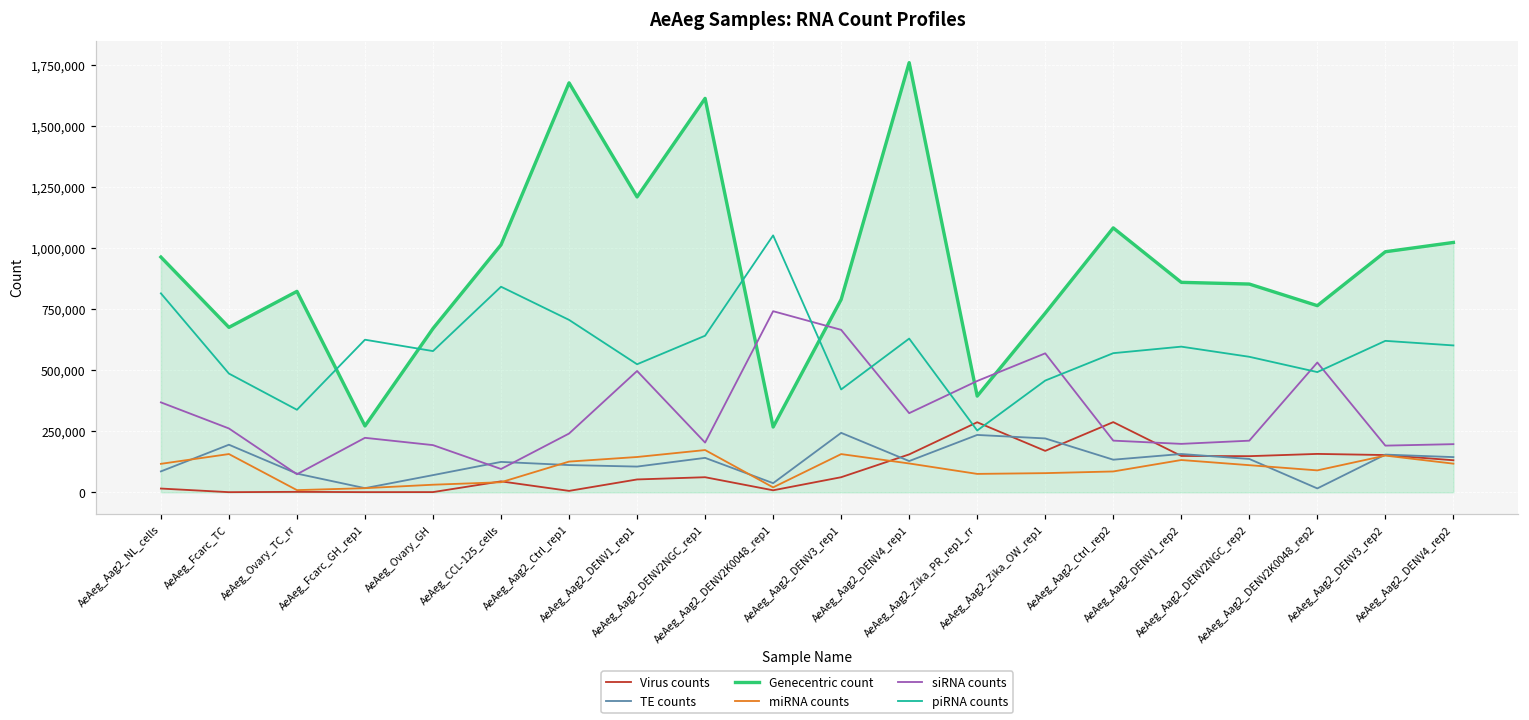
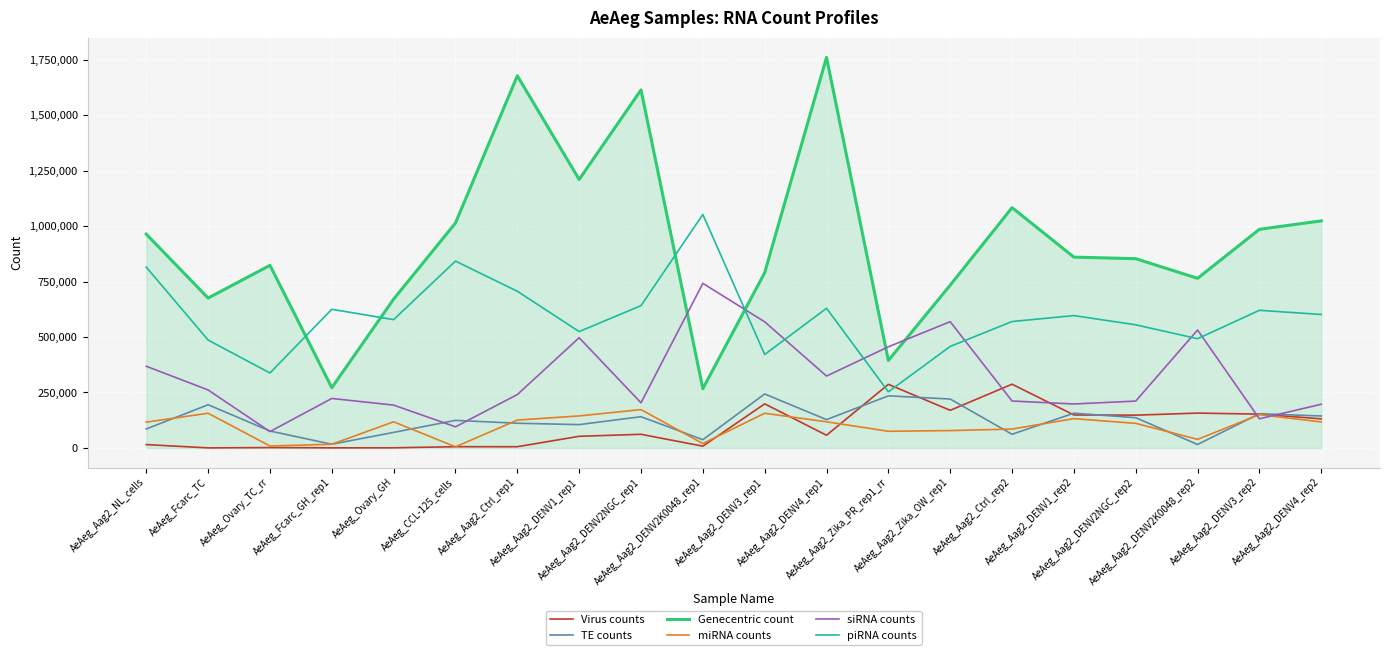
  {
    "Virus counts": {
      "AeAeg_Aag2_NL_cells": "20,000",
      "AeAeg_Fcarc_TC": "0",
      "AeAeg_Fcarc_GH_rep1": "0",
      "AeAeg_Ovary_GH": "0",
-     "AeAeg_CCL-125_cells": "40,000",
+     "AeAeg_CCL-125_cells": "10,000",
      "AeAeg_Aag2_Ctrl_rep1": "10,000",
      "AeAeg_Aag2_DENV1_rep1": "50,000",
      "AeAeg_Aag2_DENV2NGC_rep1": "60,000",
      "AeAeg_Aag2_DENV2K0048_rep1": "10,000",
-     "AeAeg_Aag2_DENV3_rep1": "60,000",
-     "AeAeg_Aag2_DENV4_rep1": "160,000",
+     "AeAeg_Aag2_DENV3_rep1": "200,000",
+     "AeAeg_Aag2_DENV4_rep1": "60,000",
      "AeAeg_Aag2_Zika_PR_rep1_rr": "290,000",
      "AeAeg_Aag2_Zika_OW_rep1": "170,000",
      "AeAeg_Aag2_Ctrl_rep2": "290,000",
      "AeAeg_Aag2_DENV2K0048_rep2": "160,000",
      "AeAeg_Aag2_DENV4_rep2": "130,000"
    },
    "TE counts": {
      "AeAeg_Aag2_NL_cells": "90,000",
      "AeAeg_Fcarc_TC": "190,000",
      "AeAeg_Ovary_GH": "70,000",
      "AeAeg_CCL-125_cells": "120,000",
      "AeAeg_Aag2_Ctrl_rep1": "110,000",
      "AeAeg_Aag2_DENV1_rep1": "110,000",
      "AeAeg_Aag2_DENV2NGC_rep1": "140,000",
      "AeAeg_Aag2_DENV2K0048_rep1": "40,000",
      "AeAeg_Aag2_DENV3_rep1": "240,000",
      "AeAeg_Aag2_Zika_PR_rep1_rr": "230,000",
      "AeAeg_Aag2_Zika_OW_rep1": "220,000",
-     "AeAeg_Aag2_Ctrl_rep2": "130,000",
+     "AeAeg_Aag2_Ctrl_rep2": "60,000",
      "AeAeg_Aag2_DENV2K0048_rep2": "20,000",
      "AeAeg_Aag2_DENV4_rep2": "140,000"
    },
    "miRNA counts": {
      "AeAeg_Aag2_NL_cells": "120,000",
      "AeAeg_Fcarc_TC": "160,000",
-     "AeAeg_Ovary_GH": "30,000",
-     "AeAeg_CCL-125_cells": "40,000",
+     "AeAeg_Ovary_GH": "120,000",
+     "AeAeg_CCL-125_cells": "10,000",
      "AeAeg_Aag2_Ctrl_rep1": "130,000",
      "AeAeg_Aag2_DENV1_rep1": "140,000",
      "AeAeg_Aag2_DENV2NGC_rep1": "170,000",
      "AeAeg_Aag2_DENV2K0048_rep1": "20,000",
      "AeAeg_Aag2_DENV3_rep1": "160,000",
      "AeAeg_Aag2_Zika_PR_rep1_rr": "80,000",
      "AeAeg_Aag2_Zika_OW_rep1": "80,000",
      "AeAeg_Aag2_Ctrl_rep2": "90,000",
      "AeAeg_Aag2_DENV1_rep2": "130,000",
      "AeAeg_Aag2_DENV2NGC_rep2": "110,000",
-     "AeAeg_Aag2_DENV2K0048_rep2": "90,000",
+     "AeAeg_Aag2_DENV2K0048_rep2": "40,000",
      "AeAeg_Aag2_DENV4_rep2": "120,000"
    },
    "siRNA counts": {
      "AeAeg_Aag2_NL_cells": "370,000",
      "AeAeg_Fcarc_TC": "260,000",
      "AeAeg_Fcarc_GH_rep1": "220,000",
      "AeAeg_Ovary_GH": "190,000",
      "AeAeg_CCL-125_cells": "100,000",
      "AeAeg_Aag2_Ctrl_rep1": "240,000",
      "AeAeg_Aag2_DENV1_rep1": "500,000",
      "AeAeg_Aag2_DENV2NGC_rep1": "200,000",
      "AeAeg_Aag2_DENV2K0048_rep1": "740,000",
-     "AeAeg_Aag2_DENV3_rep1": "670,000",
+     "AeAeg_Aag2_DENV3_rep1": "570,000",
      "AeAeg_Aag2_DENV4_rep1": "320,000",
      "AeAeg_Aag2_Zika_PR_rep1_rr": "460,000",
      "AeAeg_Aag2_Zika_OW_rep1": "570,000",
      "AeAeg_Aag2_Ctrl_rep2": "210,000",
      "AeAeg_Aag2_DENV1_rep2": "200,000",
      "AeAeg_Aag2_DENV2NGC_rep2": "210,000",
      "AeAeg_Aag2_DENV2K0048_rep2": "530,000",
-     "AeAeg_Aag2_DENV3_rep2": "190,000",
+     "AeAeg_Aag2_DENV3_rep2": "130,000",
      "AeAeg_Aag2_DENV4_rep2": "200,000"
    }
  }
